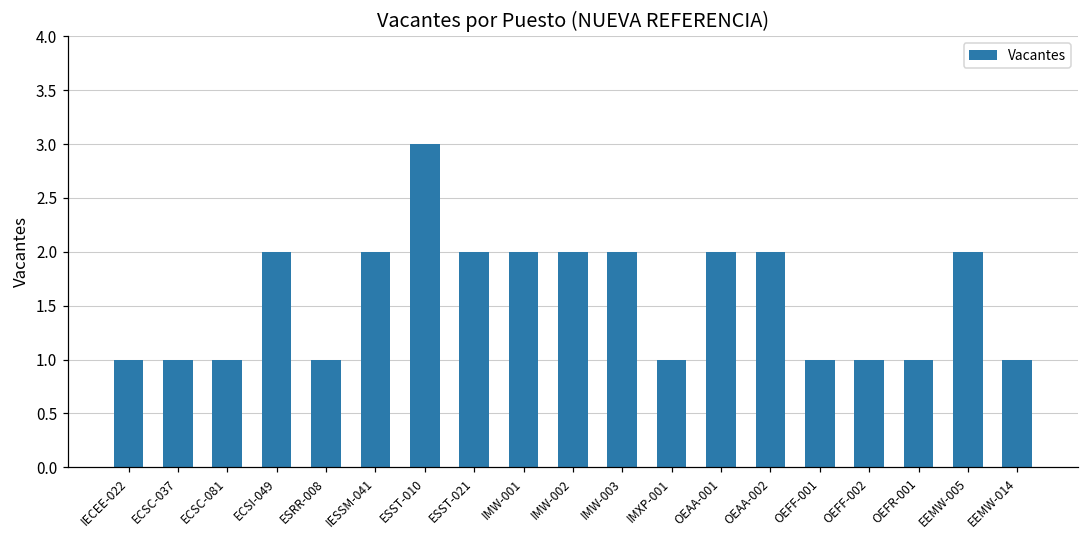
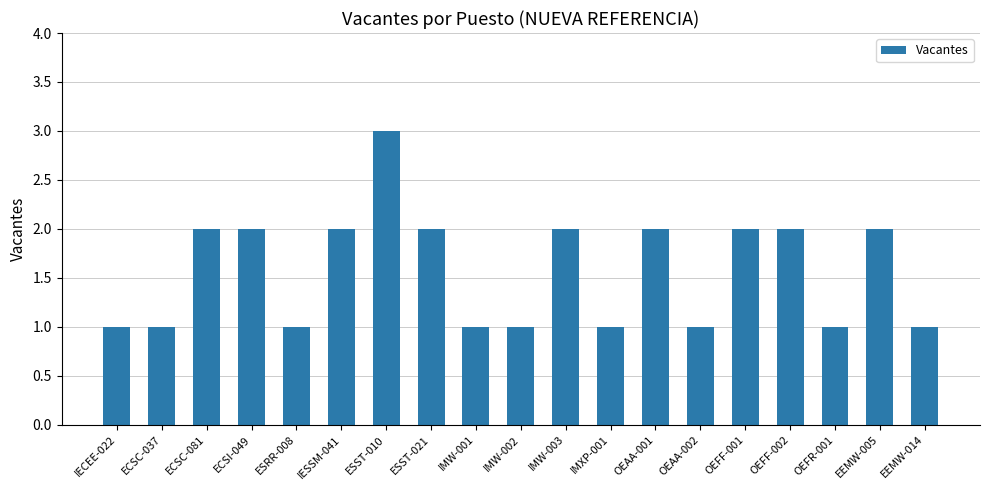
  {
    "IECEE-022": 1,
    "ECSC-037": 1,
-   "ECSC-081": 1,
+   "ECSC-081": 2,
    "ECSI-049": 2,
    "ESRR-008": 1,
    "IESSM-041": 2,
    "ESST-010": 3,
    "ESST-021": 2,
-   "IMW-001": 2,
-   "IMW-002": 2,
+   "IMW-001": 1,
+   "IMW-002": 1,
    "IMW-003": 2,
    "IMXP-001": 1,
    "OEAA-001": 2,
-   "OEAA-002": 2,
-   "OEFF-001": 1,
-   "OEFF-002": 1,
+   "OEAA-002": 1,
+   "OEFF-001": 2,
+   "OEFF-002": 2,
    "OEFR-001": 1,
    "EEMW-005": 2,
    "EEMW-014": 1
  }
